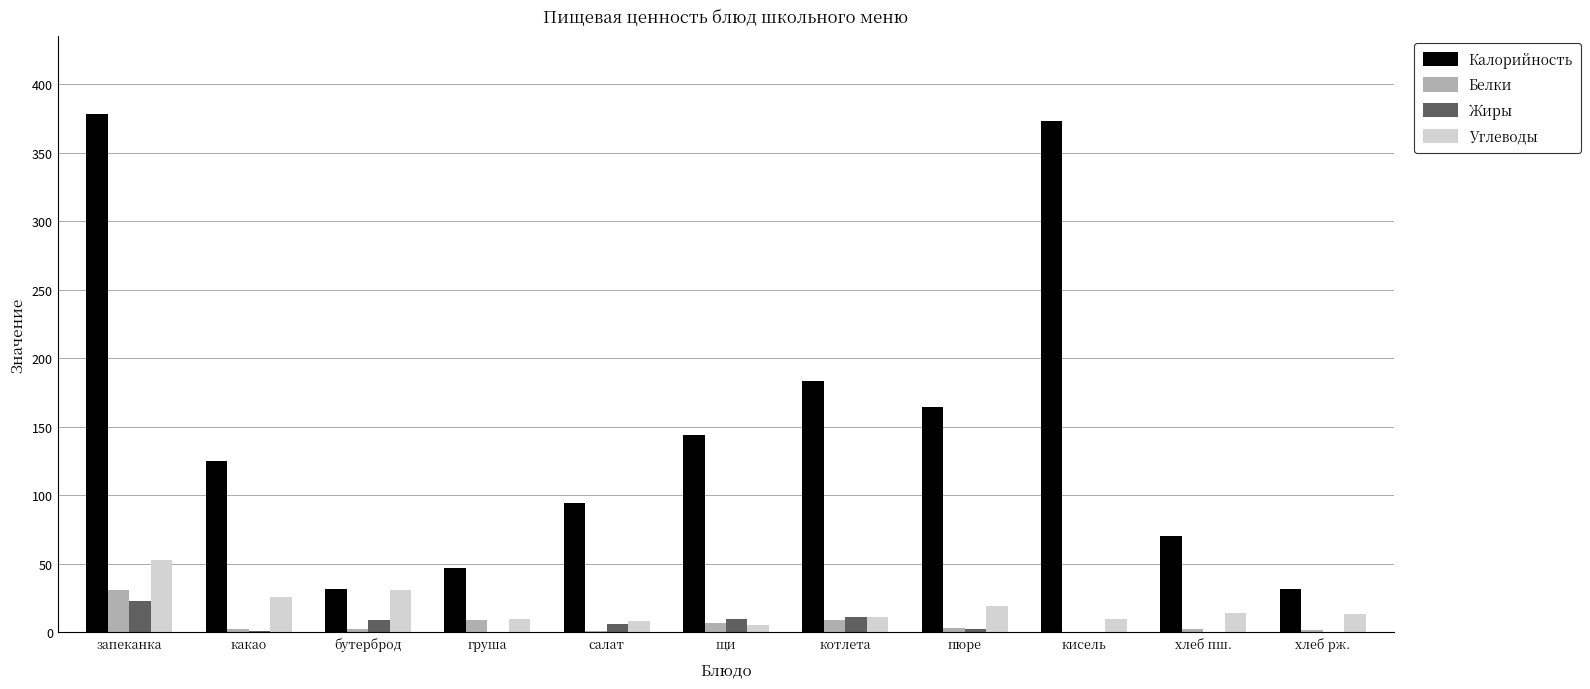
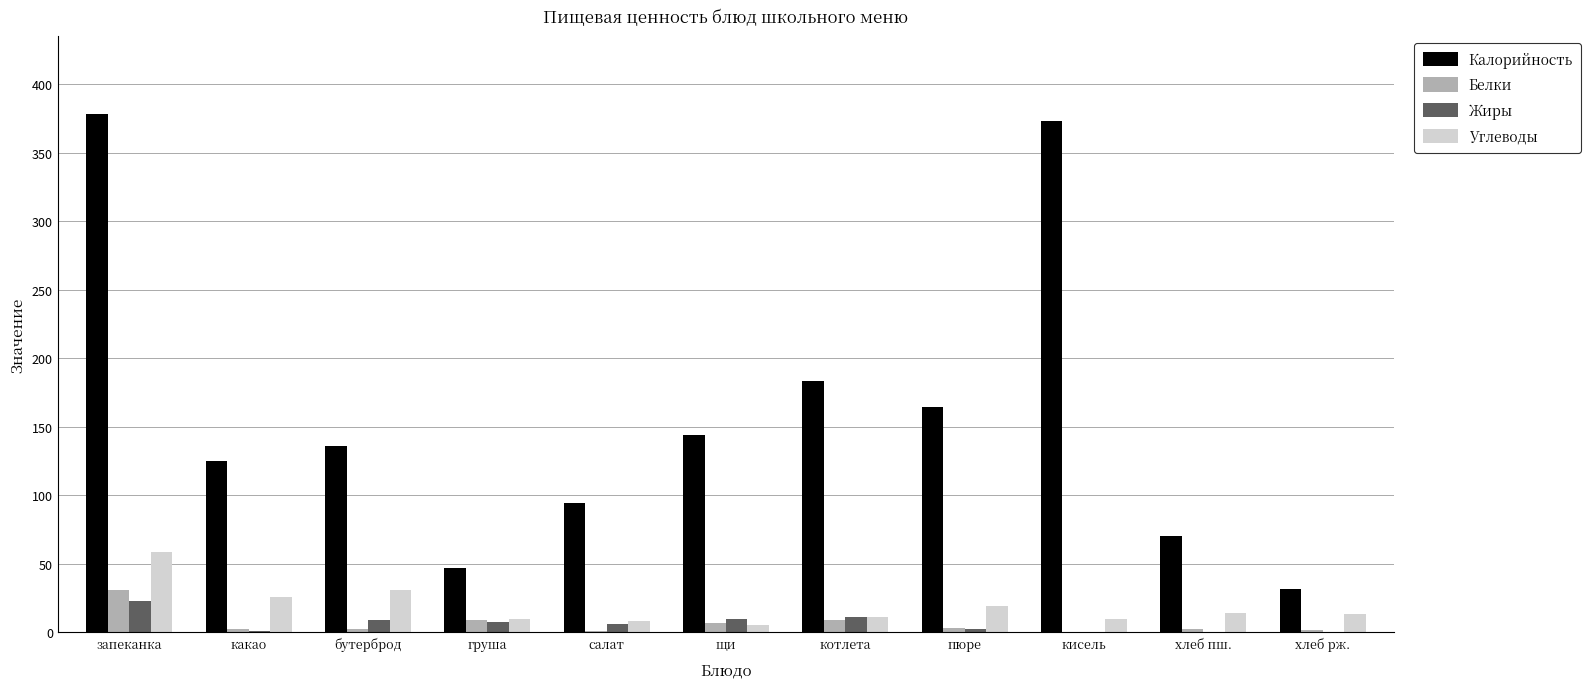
  {
    "Калорийность": {
      "запеканка": 378,
      "какао": 125,
-     "бутерброд": 32,
+     "бутерброд": 136,
      "груша": 47,
      "салат": 94,
      "щи": 144,
      "котлета": 183,
      "пюре": 165,
      "кисель": 373,
      "хлеб пш.": 70,
      "хлеб рж.": 32
    },
    "Белки": {
      "запеканка": 31,
      "какао": 3,
      "бутерброд": 2,
      "груша": 9,
      "щи": 7,
      "котлета": 9,
      "пюре": 3,
      "кисель": 0,
      "хлеб пш.": 2
    },
    "Жиры": {
      "запеканка": 23,
      "бутерброд": 9,
-     "груша": 0,
+     "груша": 7,
      "салат": 6,
      "щи": 10,
      "котлета": 11,
      "пюре": 2,
      "кисель": 0
    },
    "Углеводы": {
-     "запеканка": 53,
+     "запеканка": 59,
      "какао": 26,
      "бутерброд": 31,
      "груша": 10,
      "салат": 9,
      "щи": 5,
      "котлета": 11,
      "пюре": 19,
      "кисель": 10,
      "хлеб пш.": 14,
      "хлеб рж.": 13
    }
  }
